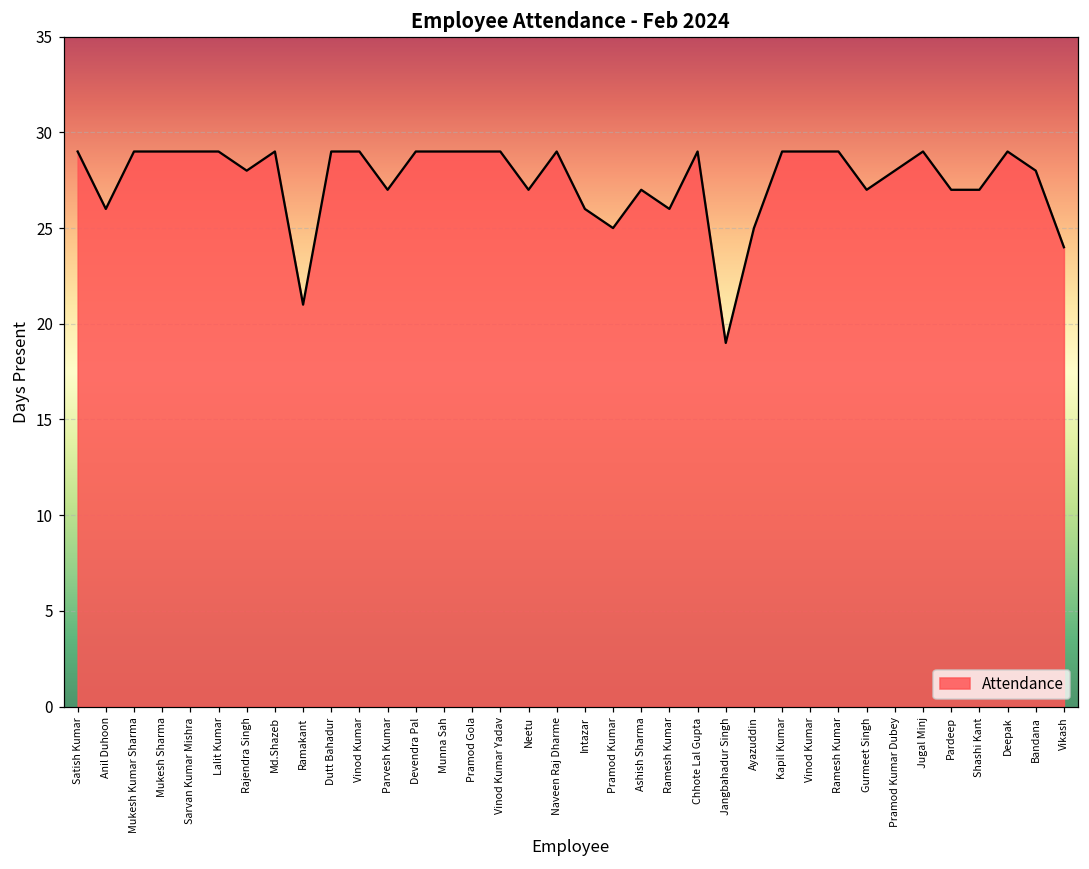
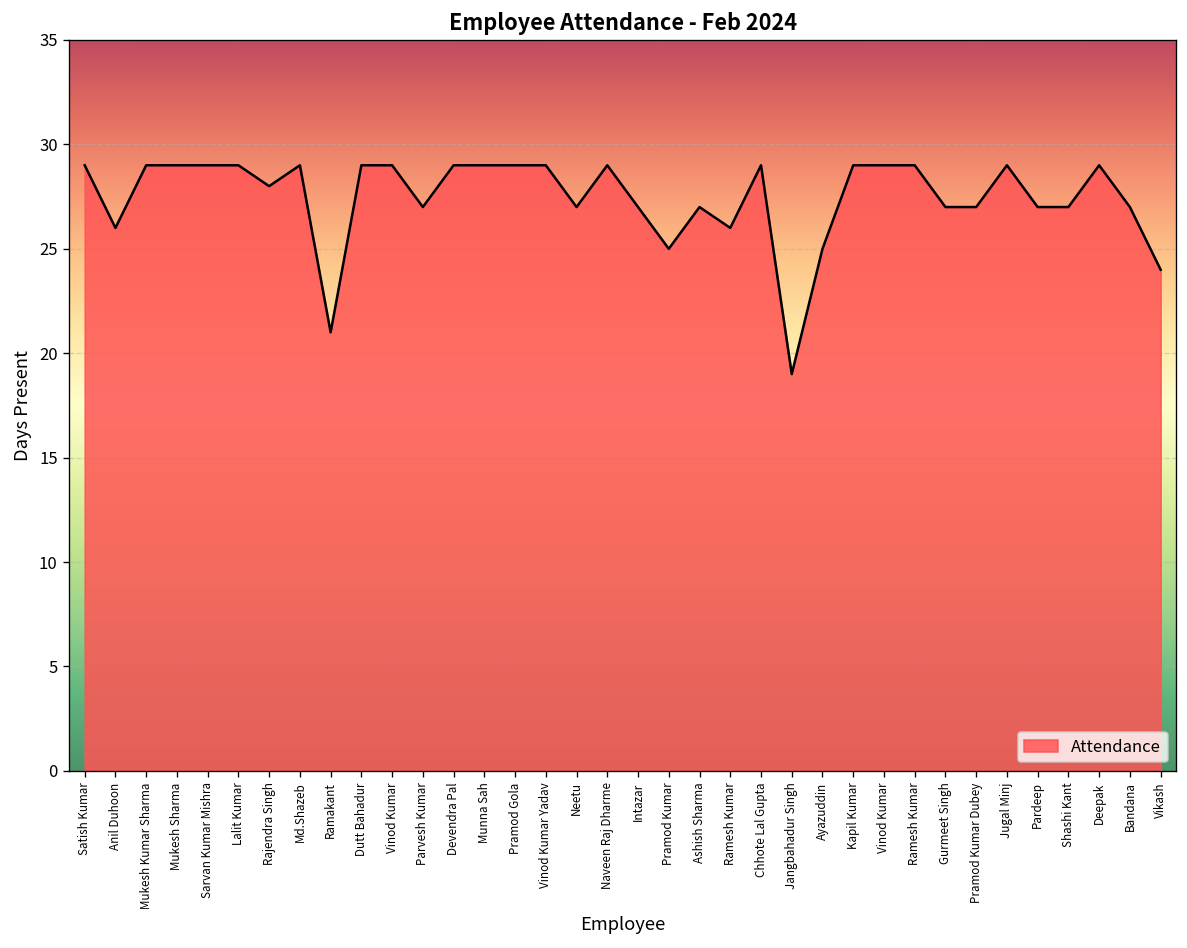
  {
    "Satish Kumar": 29,
    "Anil Duhoon": 26,
    "Mukesh Kumar Sharma": 29,
    "Mukesh Sharma": 29,
    "Sarvan Kumar Mishra": 29,
    "Lalit Kumar": 29,
    "Rajendra Singh": 28,
    "Md.Shazeb": 29,
    "Ramakant": 21,
    "Dutt Bahadur": 29,
    "Parvesh Kumar": 27,
    "Devendra Pal": 29,
    "Munna Sah": 29,
    "Pramod Gola": 29,
    "Vinod Kumar Yadav": 29,
    "Neetu": 27,
    "Naveen Raj Dharme": 29,
-   "Intazar": 26,
+   "Intazar": 27,
    "Pramod Kumar": 25,
    "Ashish Sharma": 27,
    "Chhote Lal Gupta": 29,
    "Jangbahadur Singh": 19,
    "Ayazuddin": 25,
    "Kapil Kumar": 29,
    "Gurmeet Singh": 27,
-   "Pramod Kumar Dubey": 28,
+   "Pramod Kumar Dubey": 27,
    "Jugal Minj": 29,
    "Pardeep": 27,
    "Shashi Kant": 27,
    "Deepak": 29,
-   "Bandana": 28,
+   "Bandana": 27,
    "Vikash": 24
  }
